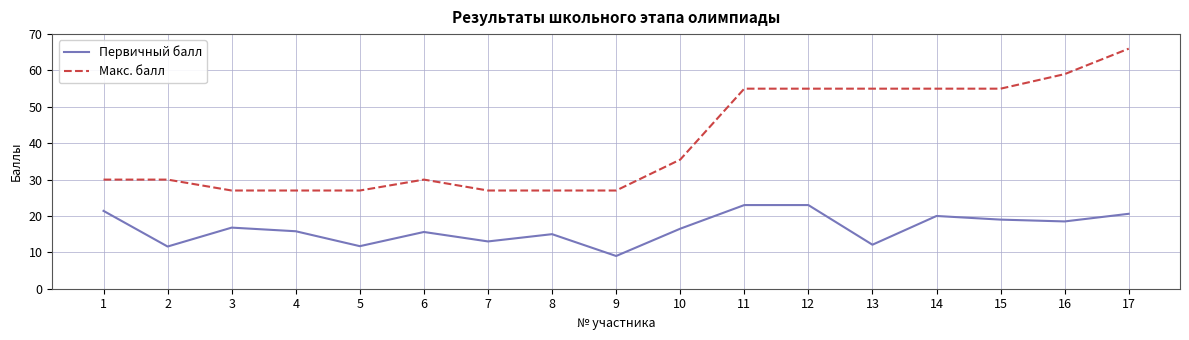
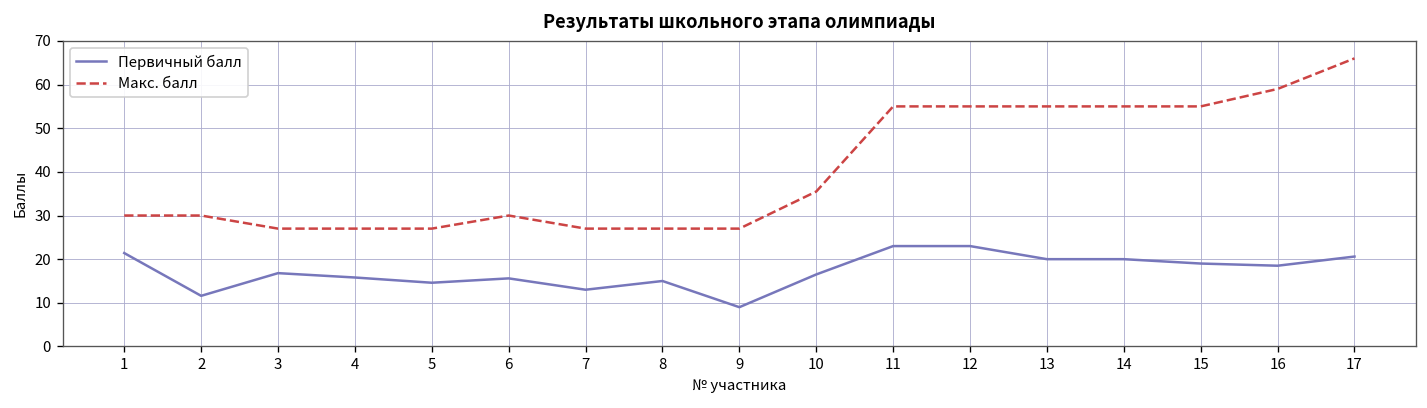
  {
    "Первичный балл": {
      "1": 21,
      "2": 12,
      "3": 17,
      "4": 16,
-     "5": 12,
+     "5": 15,
      "6": 16,
      "7": 13,
      "8": 15,
      "9": 9,
      "10": 17,
      "11": 23,
      "12": 23,
-     "13": 12,
+     "13": 20,
      "14": 20,
      "15": 19,
      "16": 19,
      "17": 21
    },
    "Макс. балл": {
      "1": 30,
      "2": 30,
      "3": 27,
      "4": 27,
      "5": 27,
      "6": 30,
      "7": 27,
      "8": 27,
      "9": 27,
      "10": 36,
      "11": 55,
      "12": 55,
      "13": 55,
      "14": 55,
      "15": 55,
      "16": 59,
      "17": 66
    }
  }
